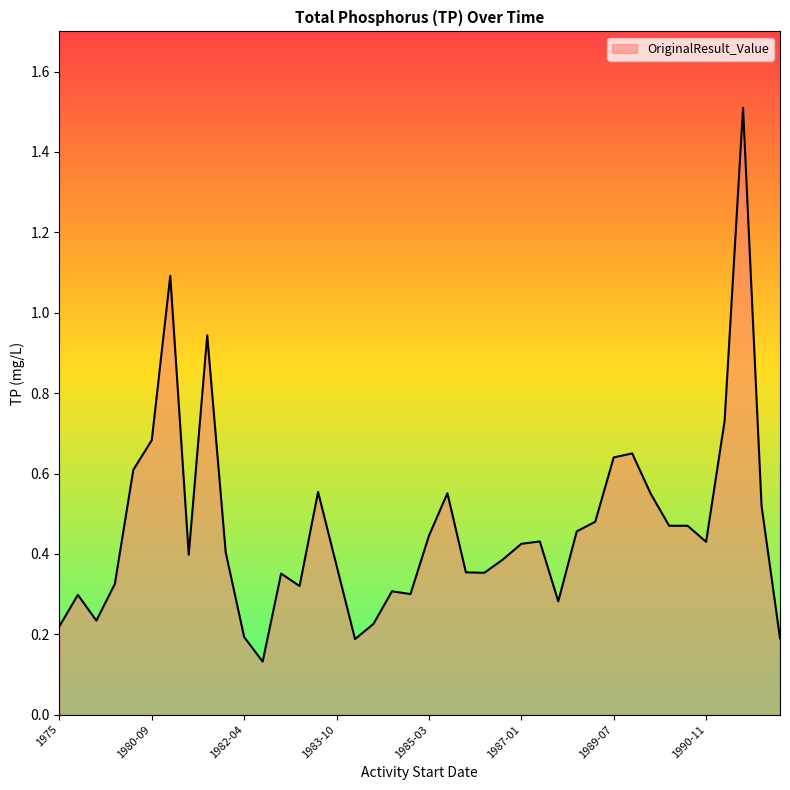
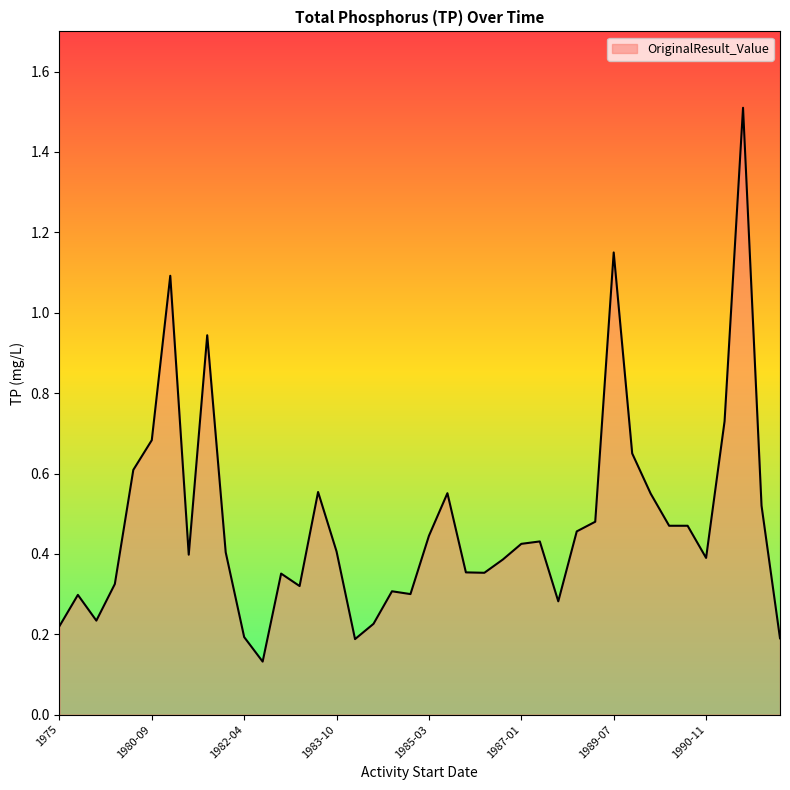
  {
    "1975": 0.22,
    "1980-09": 0.68,
    "1982-04": 0.19,
-   "1983-10": 0.37,
+   "1983-10": 0.41,
    "1985-03": 0.45,
    "1987-01": 0.43,
-   "1989-07": 0.64,
-   "1990-11": 0.43
+   "1989-07": 1.15,
+   "1990-11": 0.39
  }
